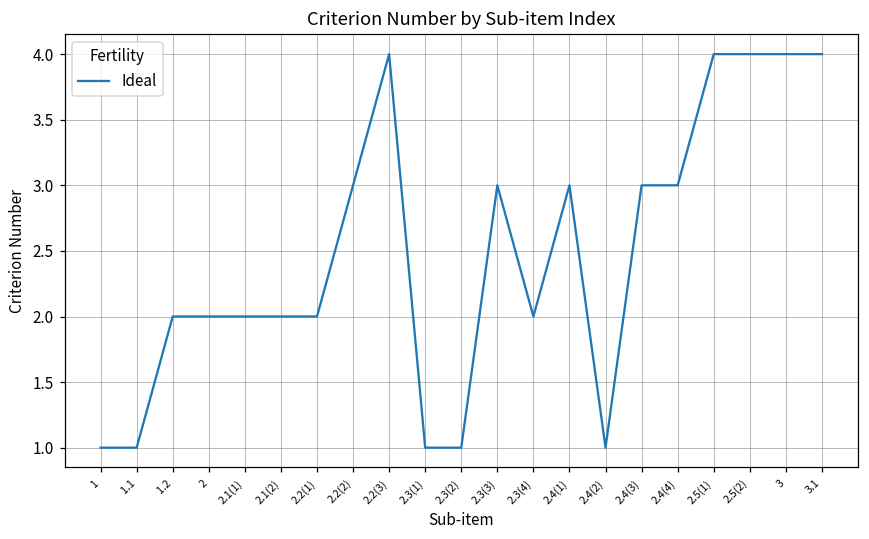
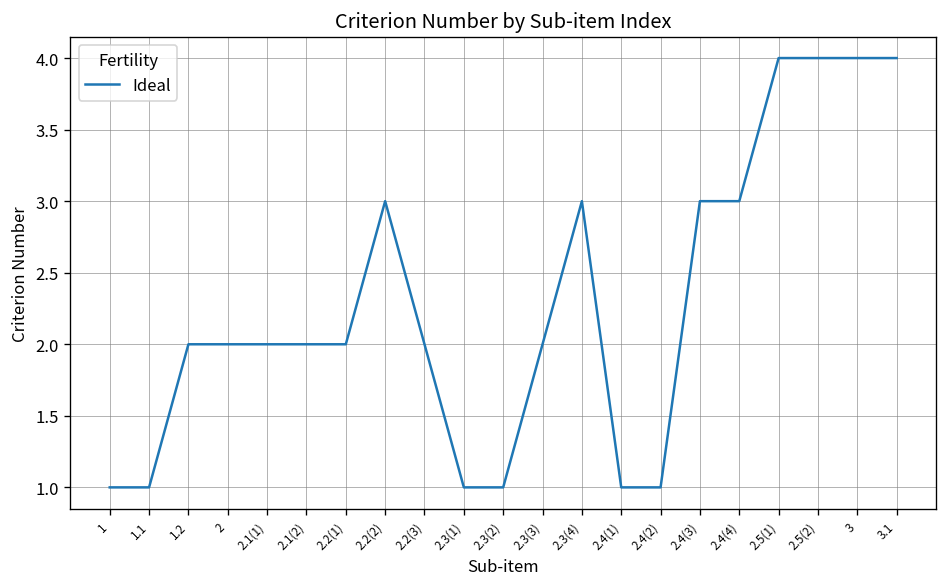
  {
    "1": 1,
    "1.1": 1,
    "1.2": 2,
    "2": 2,
    "2.1(1)": 2,
    "2.1(2)": 2,
    "2.2(1)": 2,
    "2.2(2)": 3,
-   "2.2(3)": 4,
+   "2.2(3)": 2,
    "2.3(1)": 1,
    "2.3(2)": 1,
-   "2.3(3)": 3,
-   "2.3(4)": 2,
-   "2.4(1)": 3,
+   "2.3(3)": 2,
+   "2.3(4)": 3,
+   "2.4(1)": 1,
    "2.4(2)": 1,
    "2.4(3)": 3,
    "2.4(4)": 3,
    "2.5(1)": 4,
    "2.5(2)": 4,
    "3": 4,
    "3.1": 4
  }
